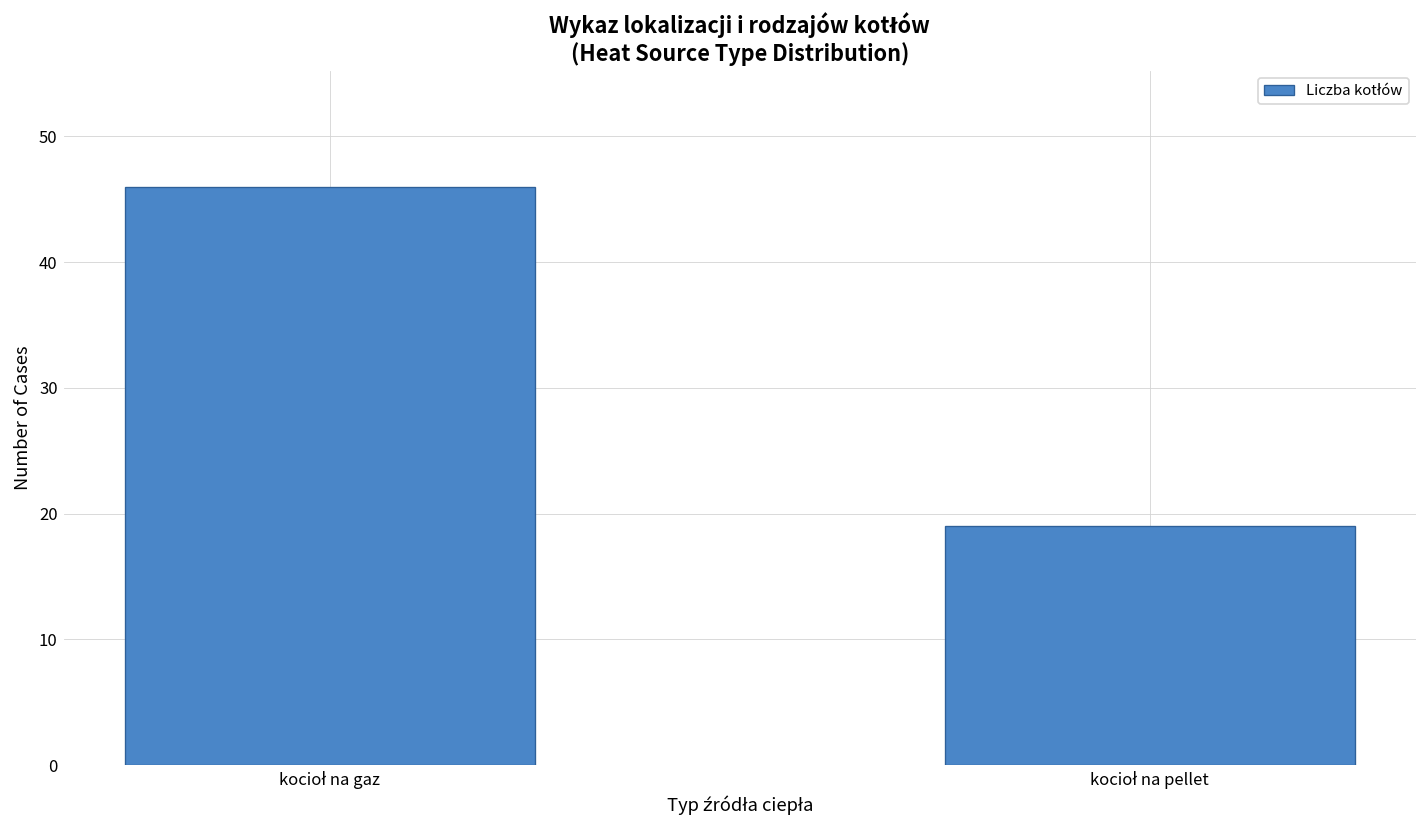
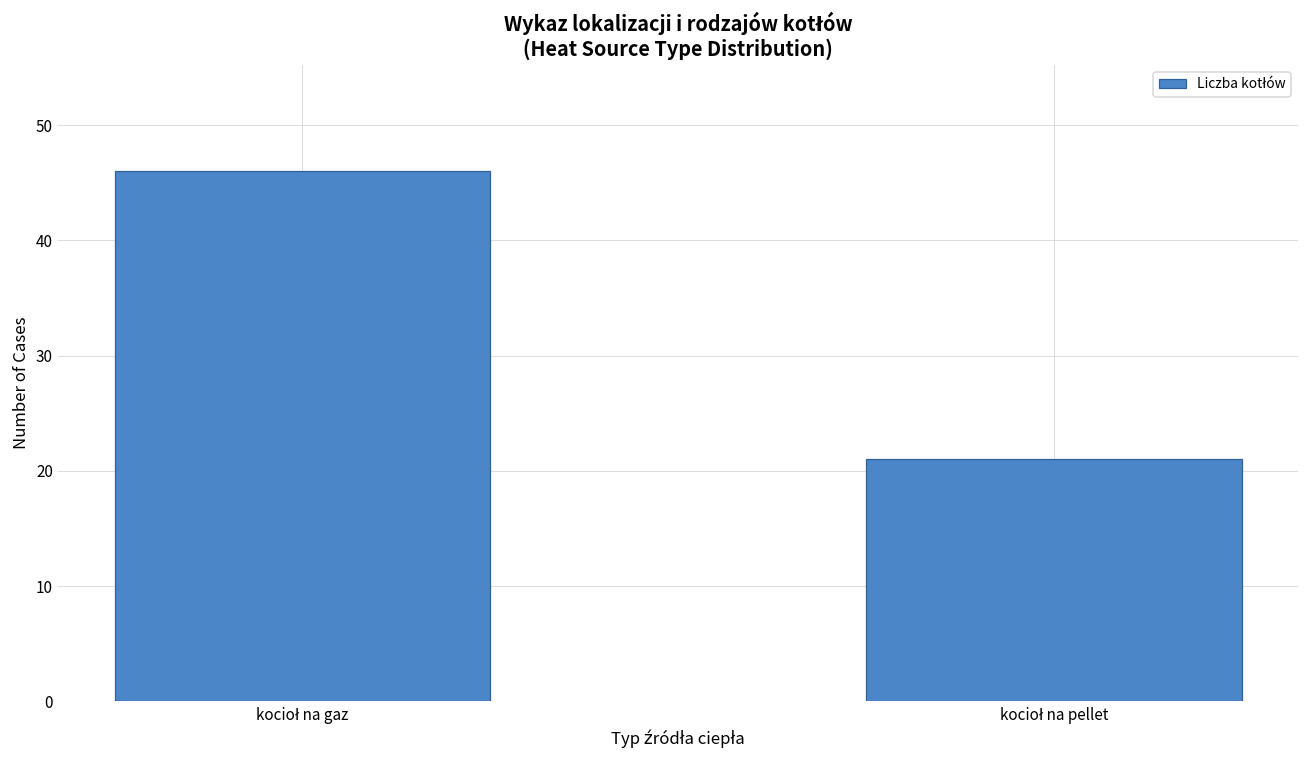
  {
    "kocioł na gaz": 46,
-   "kocioł na pellet": 19
+   "kocioł na pellet": 21
  }
